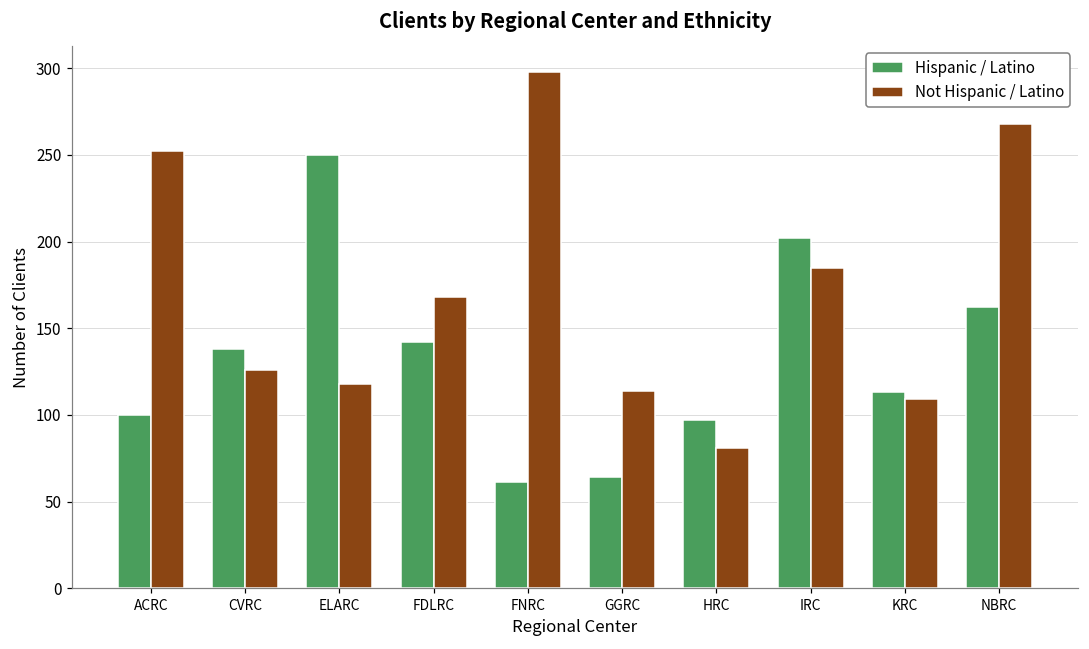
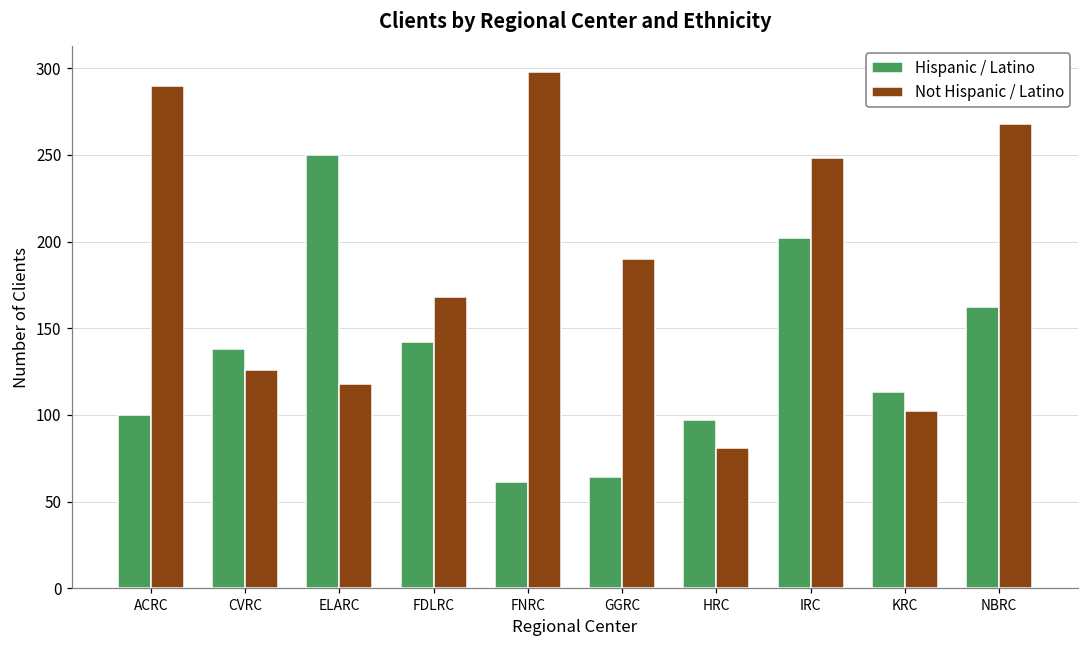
  {
    "Hispanic / Latino": {
      "ACRC": 100,
      "CVRC": 138,
      "ELARC": 250,
      "FDLRC": 142,
      "FNRC": 61,
      "GGRC": 64,
      "HRC": 97,
      "IRC": 202,
      "KRC": 113,
      "NBRC": 162
    },
    "Not Hispanic / Latino": {
-     "ACRC": 252,
+     "ACRC": 290,
      "CVRC": 126,
      "ELARC": 118,
      "FDLRC": 168,
      "FNRC": 298,
-     "GGRC": 114,
+     "GGRC": 190,
      "HRC": 81,
-     "IRC": 185,
-     "KRC": 109,
+     "IRC": 248,
+     "KRC": 102,
      "NBRC": 268
    }
  }
